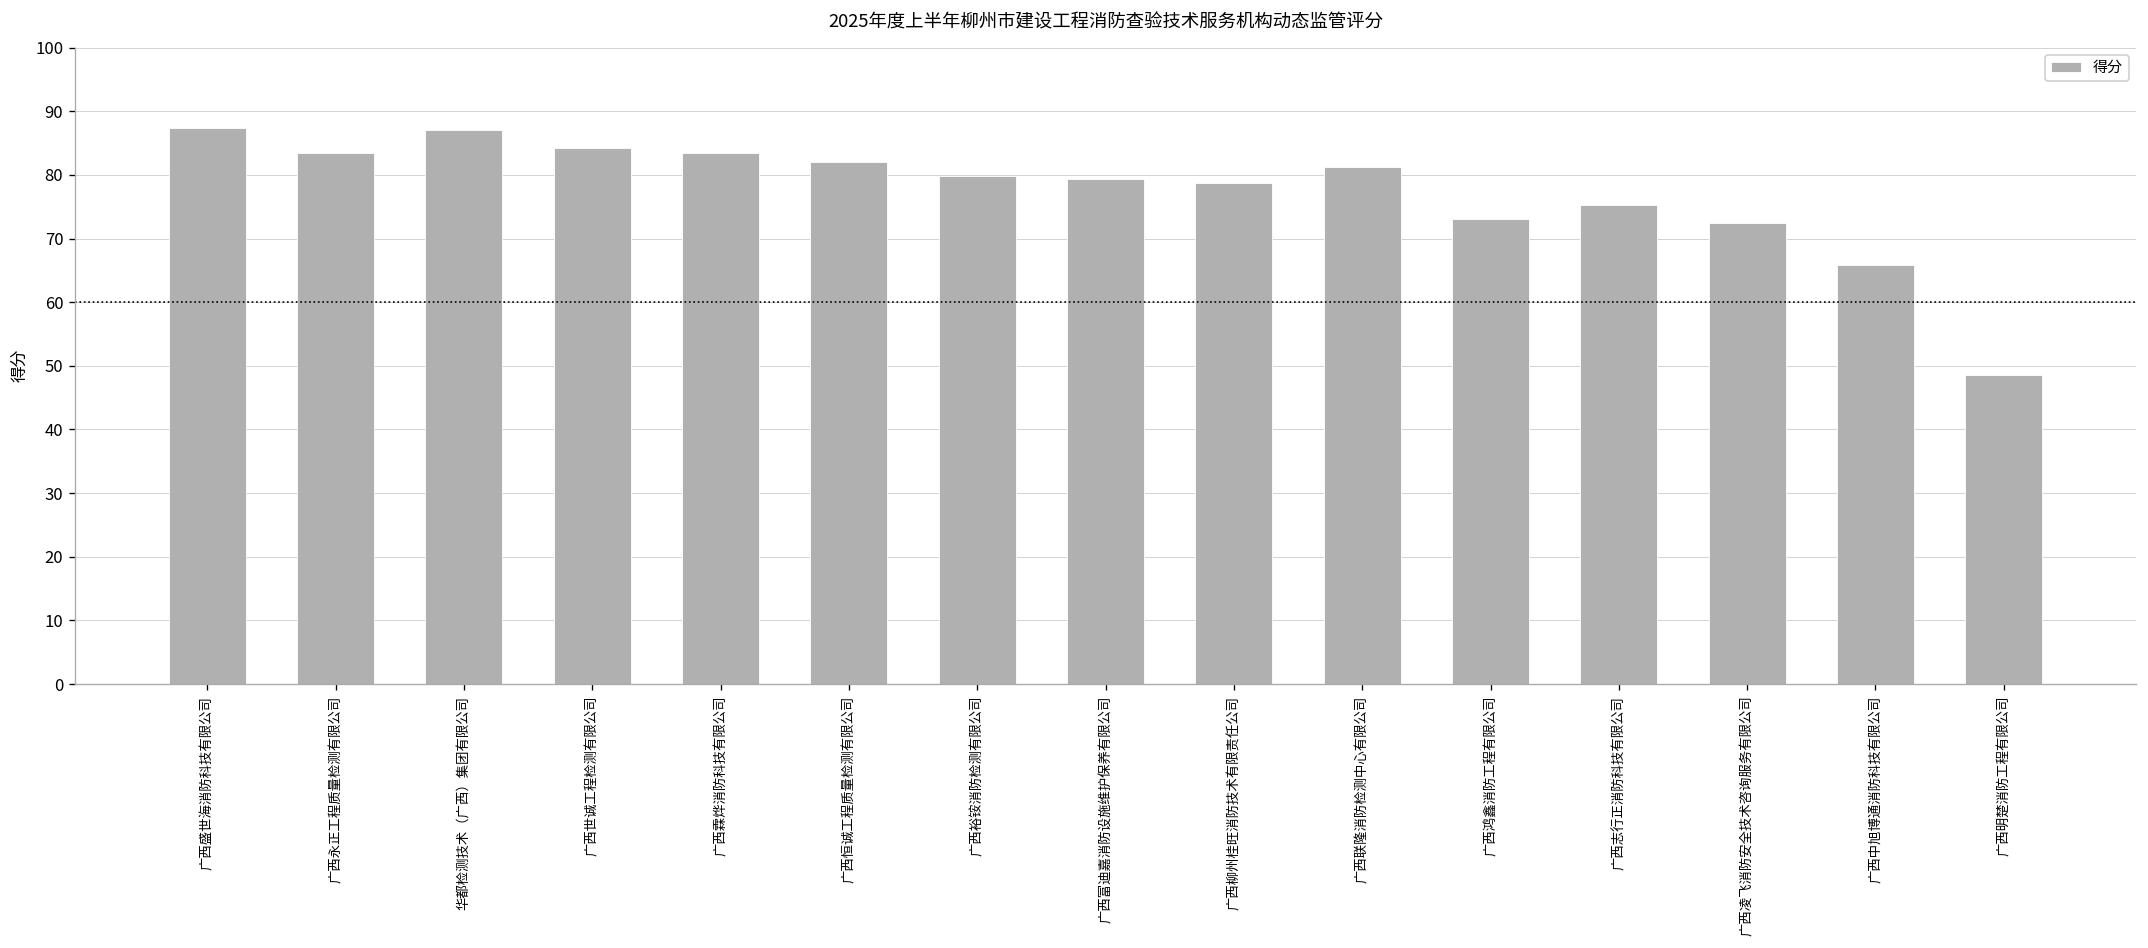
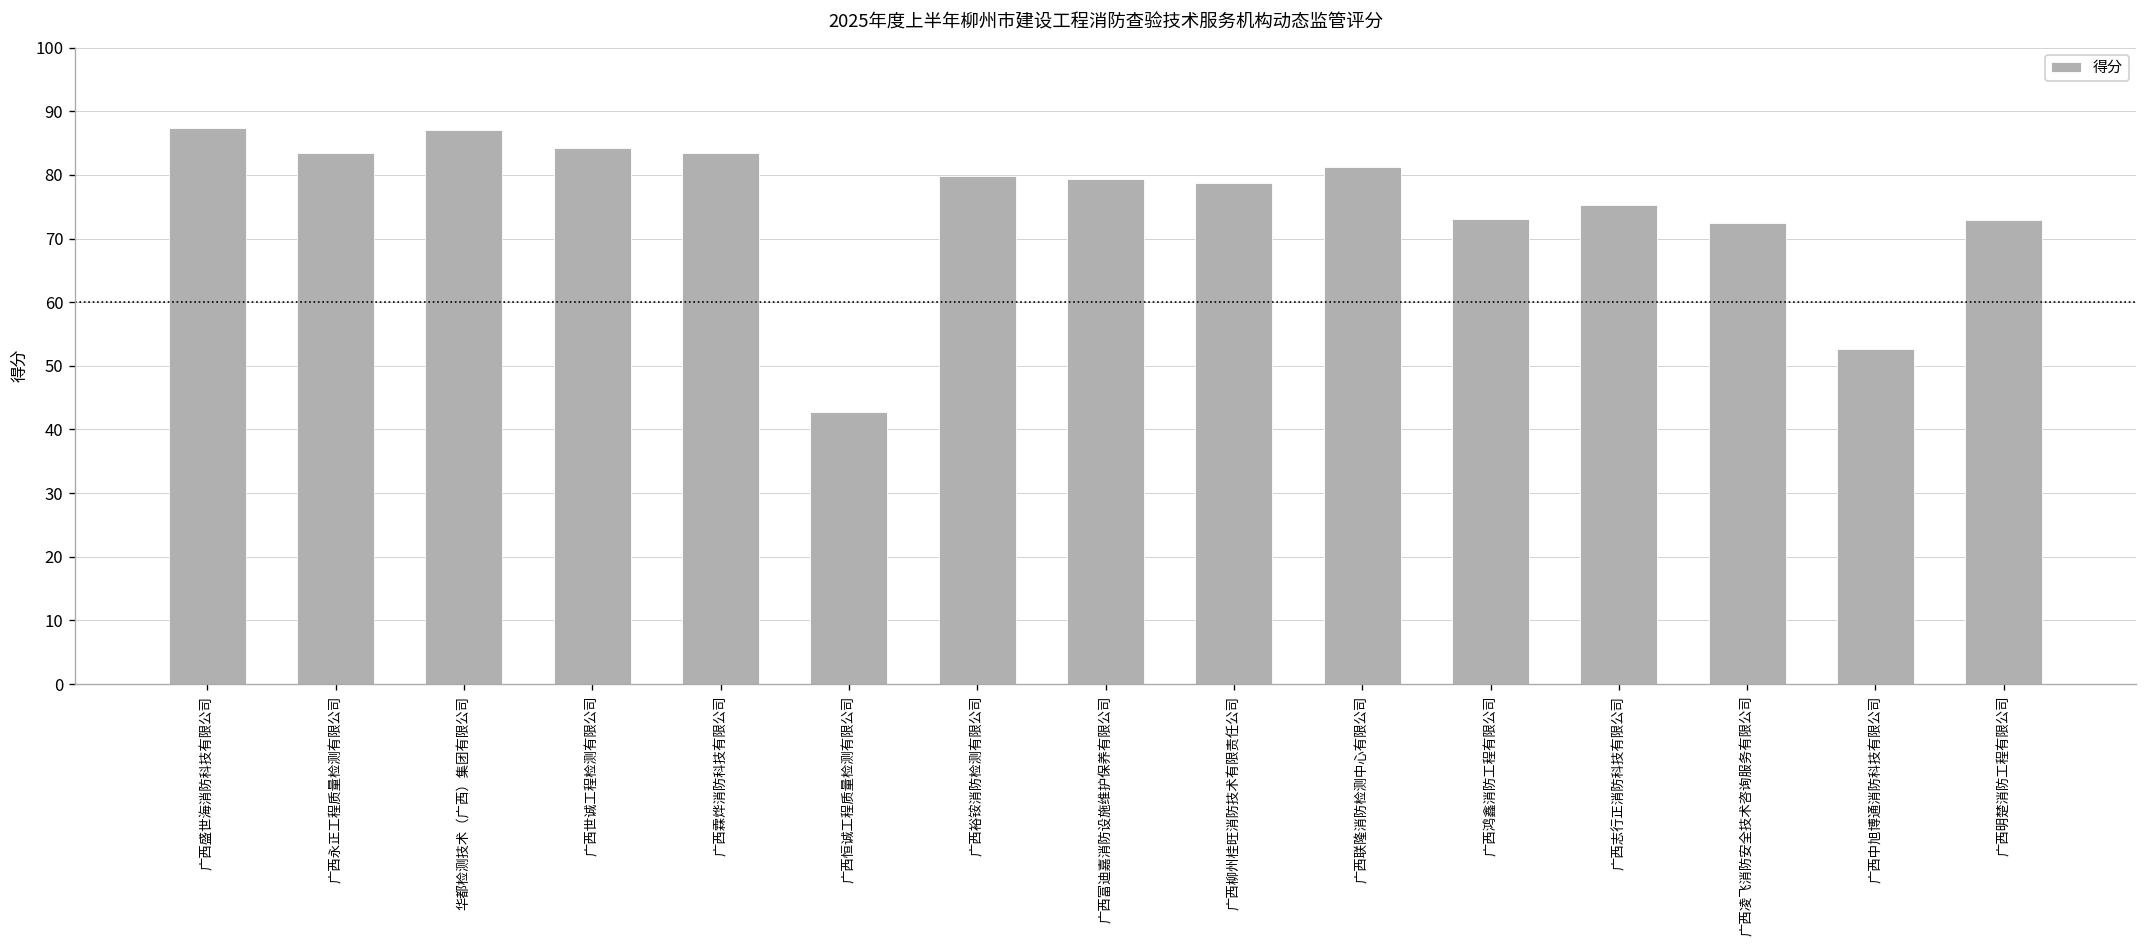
  {
    "广西盛世海消防科技有限公司": 87,
    "广西永正工程质量检测有限公司": 83,
    "华都检测技术（广西）集团有限公司": 87,
    "广西世诚工程检测有限公司": 84,
    "广西霖烨消防科技有限公司": 84,
-   "广西恒诚工程质量检测有限公司": 82,
+   "广西恒诚工程质量检测有限公司": 43,
    "广西裕铵消防检测有限公司": 80,
    "广西富迪嘉消防设施维护保养有限公司": 79,
    "广西柳州桂旺消防技术有限责任公司": 79,
    "广西联隆消防检测中心有限公司": 81,
    "广西鸿鑫消防工程有限公司": 73,
    "广西志行正消防科技有限公司": 75,
    "广西凌飞消防安全技术咨询服务有限公司": 72,
-   "广西中旭博通消防科技有限公司": 66,
-   "广西明楚消防工程有限公司": 49
+   "广西中旭博通消防科技有限公司": 53,
+   "广西明楚消防工程有限公司": 73
  }
